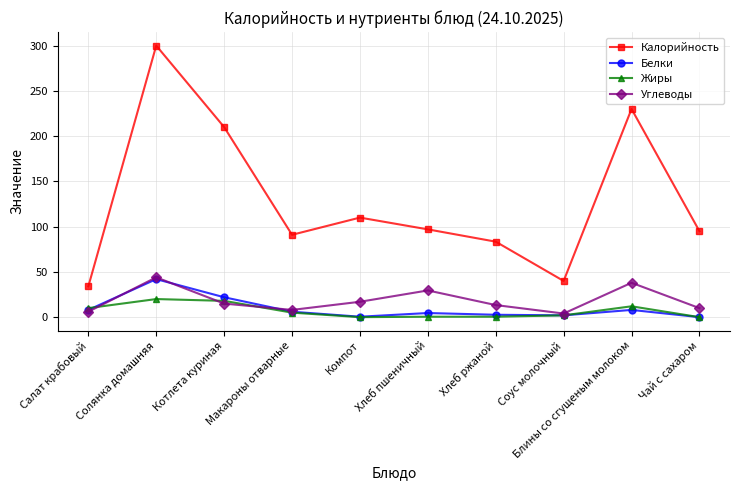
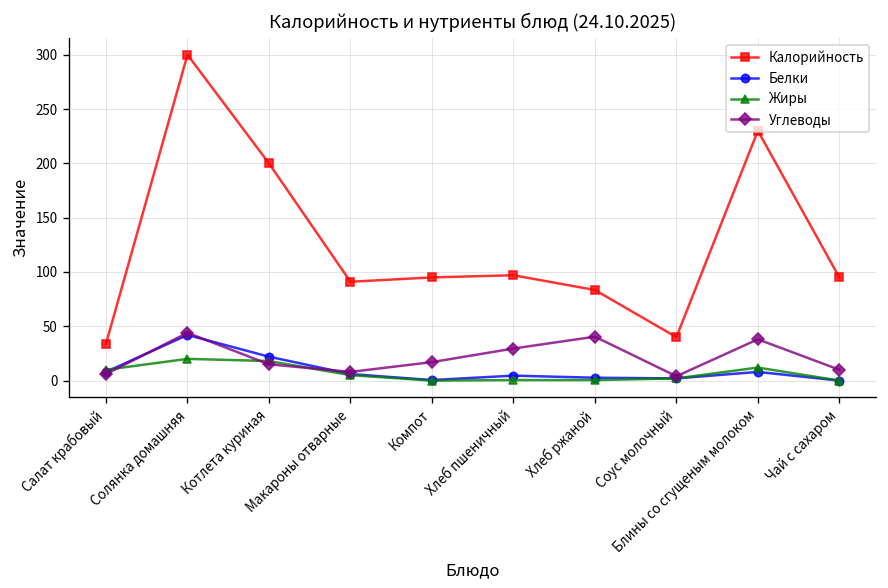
  {
    "Калорийность": {
      "Салат крабовый": 30,
      "Солянка домашняя": 300,
-     "Котлета куриная": 210,
+     "Котлета куриная": 200,
      "Макароны отварные": 90,
-     "Компот": 110,
+     "Компот": 100,
      "Хлеб пшеничный": 100,
      "Хлеб ржаной": 80,
      "Соус молочный": 40,
      "Блины со сгущеным молоком": 230,
      "Чай с сахаром": 100
    },
    "Белки": {
      "Котлета куриная": 20,
      "Хлеб пшеничный": 0,
      "Блины со сгущеным молоком": 10
    },
    "Жиры": {
      "Солянка домашняя": 20,
      "Котлета куриная": 20,
      "Хлеб пшеничный": 0,
      "Блины со сгущеным молоком": 10
    },
    "Углеводы": {
      "Котлета куриная": 20,
      "Компот": 20,
      "Хлеб пшеничный": 30,
-     "Хлеб ржаной": 10,
+     "Хлеб ржаной": 40,
      "Блины со сгущеным молоком": 40,
      "Чай с сахаром": 10
    }
  }
